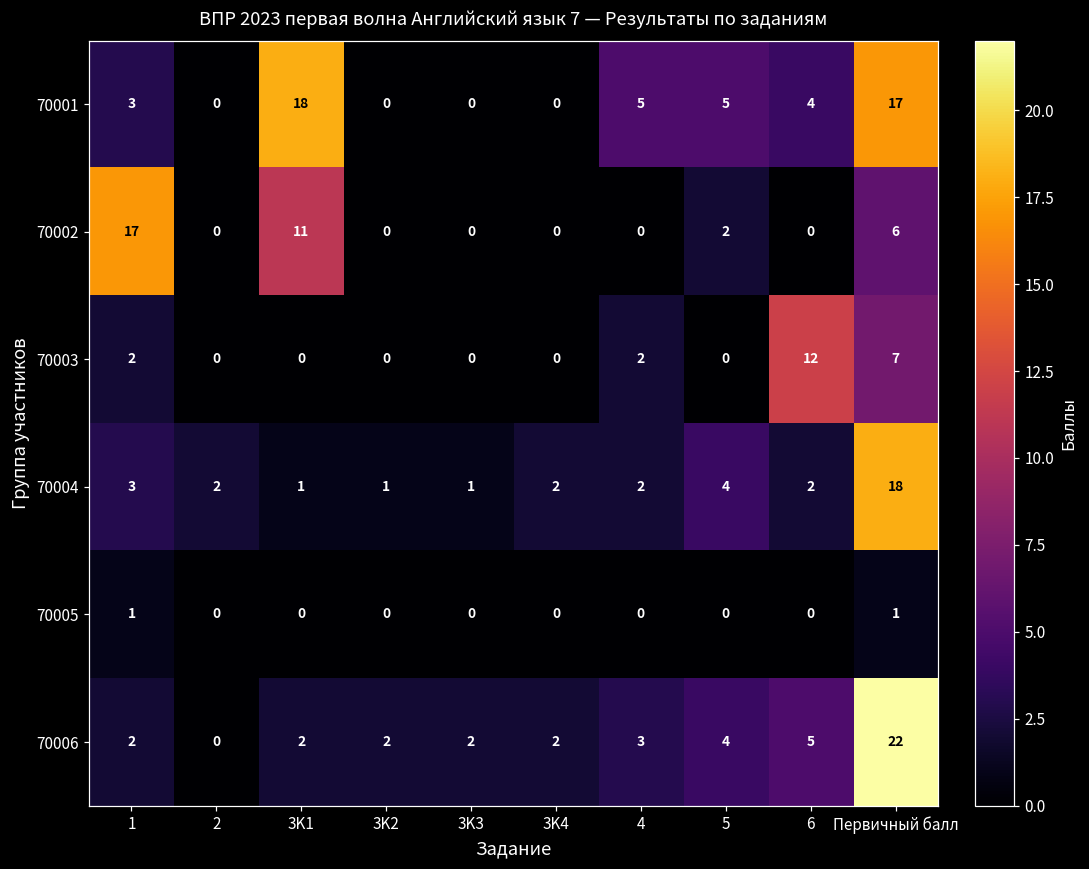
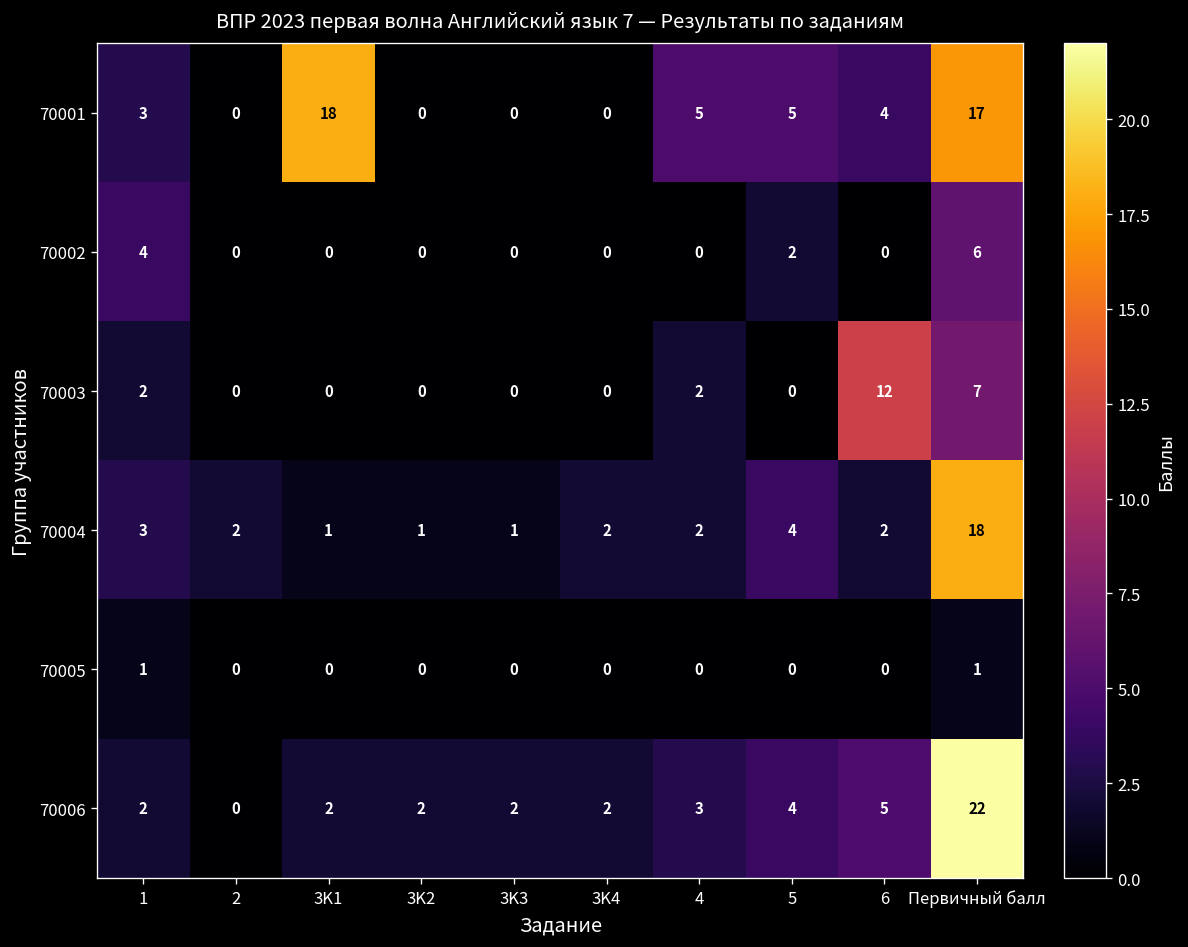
  {
    "70001": {
      "1": 3,
      "2": 0,
      "3K1": 18,
      "3K2": 0,
      "3K3": 0,
      "3K4": 0,
      "4": 5,
      "5": 5,
      "6": 4,
      "Первичный балл": 17
    },
    "70002": {
-     "1": 17,
+     "1": 4,
      "2": 0,
-     "3K1": 11,
+     "3K1": 0,
      "3K2": 0,
      "3K3": 0,
      "3K4": 0,
      "4": 0,
      "5": 2,
      "6": 0,
      "Первичный балл": 6
    },
    "70003": {
      "1": 2,
      "2": 0,
      "3K1": 0,
      "3K2": 0,
      "3K3": 0,
      "3K4": 0,
      "4": 2,
      "5": 0,
      "6": 12,
      "Первичный балл": 7
    },
    "70004": {
      "1": 3,
      "2": 2,
      "3K1": 1,
      "3K2": 1,
      "3K3": 1,
      "3K4": 2,
      "4": 2,
      "5": 4,
      "6": 2,
      "Первичный балл": 18
    },
    "70005": {
      "1": 1,
      "2": 0,
      "3K1": 0,
      "3K2": 0,
      "3K3": 0,
      "3K4": 0,
      "4": 0,
      "5": 0,
      "6": 0,
      "Первичный балл": 1
    },
    "70006": {
      "1": 2,
      "2": 0,
      "3K1": 2,
      "3K2": 2,
      "3K3": 2,
      "3K4": 2,
      "4": 3,
      "5": 4,
      "6": 5,
      "Первичный балл": 22
    }
  }
